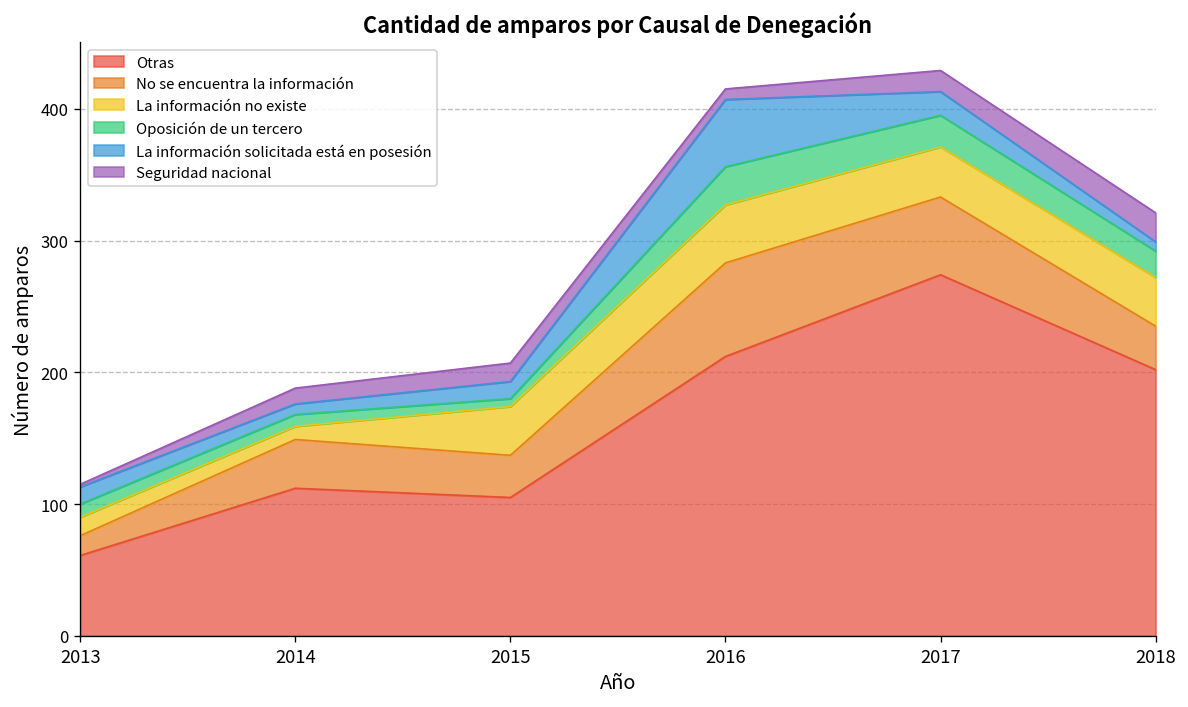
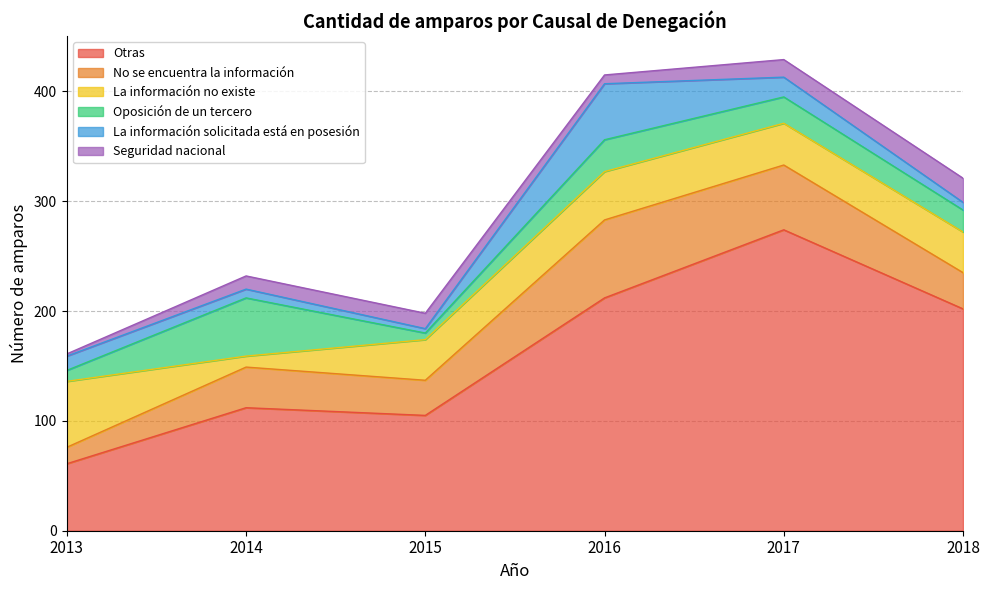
  {
    "La información no existe": {
-     "2013": 14,
+     "2013": 60,
      "2014": 10,
      "2015": 37,
      "2016": 44,
      "2017": 38,
      "2018": 37
    },
    "Oposición de un tercero": {
      "2013": 10,
-     "2014": 9,
+     "2014": 53,
      "2015": 6,
      "2016": 29,
      "2017": 24,
      "2018": 20
    },
    "La información solicitada está en posesión": {
      "2014": 8,
-     "2015": 13,
+     "2015": 4,
      "2016": 51,
      "2017": 18,
      "2018": 7
    },
    "Seguridad nacional": {
      "2014": 12,
      "2015": 14,
      "2016": 8,
      "2017": 16,
      "2018": 22
    }
  }
